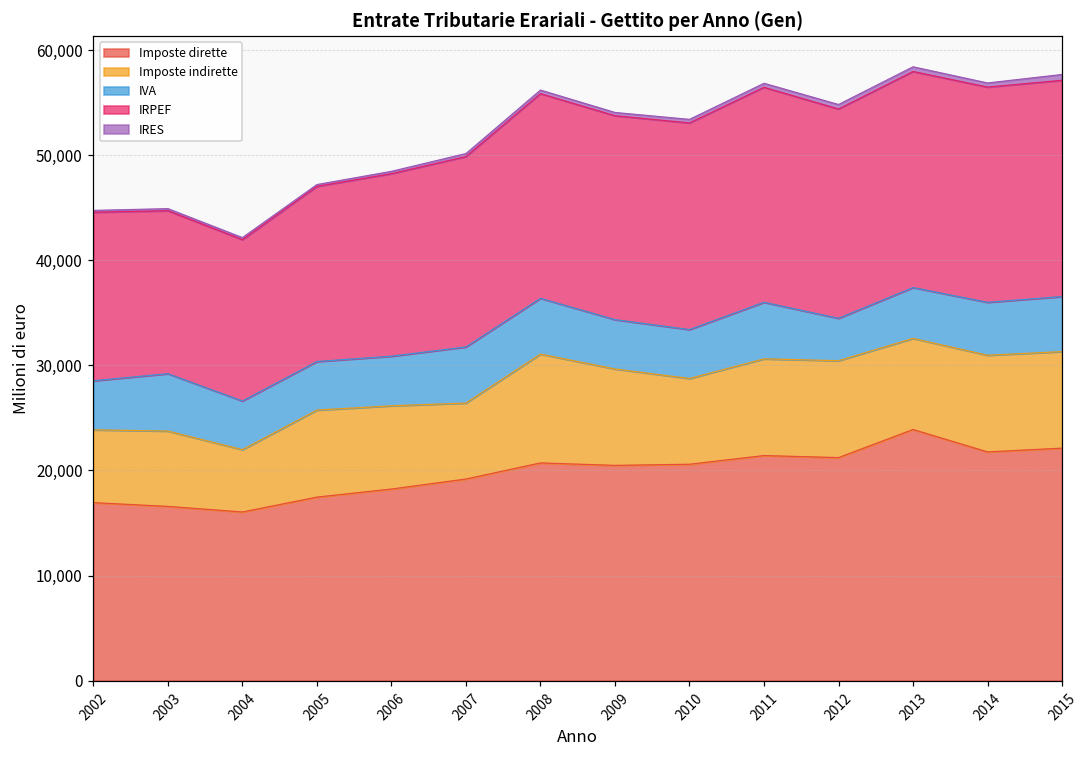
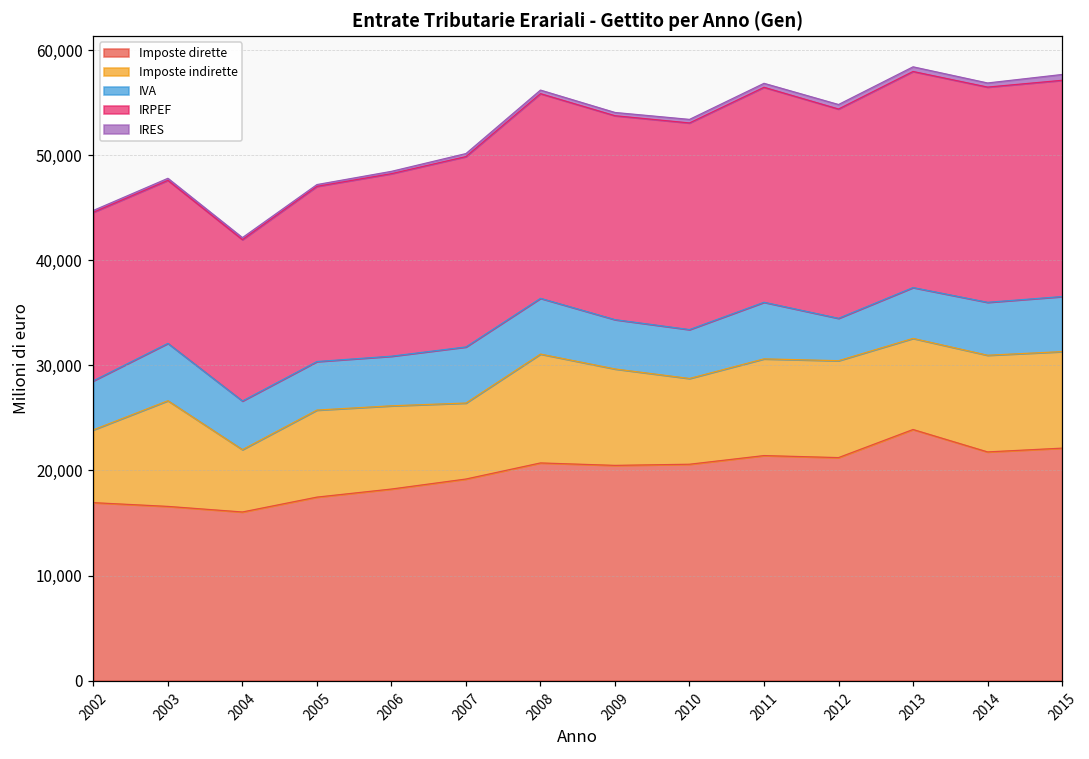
  {
    "Imposte dirette": {
      "2002": "17,000",
      "2003": "17,000",
      "2004": "16,000",
      "2005": "17,000",
      "2006": "18,000",
      "2007": "19,000",
      "2008": "21,000",
      "2009": "20,000",
      "2010": "21,000",
      "2011": "21,000",
      "2012": "21,000",
      "2013": "24,000",
      "2014": "22,000",
      "2015": "22,000"
    },
    "Imposte indirette": {
      "2002": "7,000",
-     "2003": "7,000",
+     "2003": "10,000",
      "2004": "6,000",
      "2005": "8,000",
      "2006": "8,000",
      "2007": "7,000",
      "2008": "10,000",
      "2009": "9,000",
      "2010": "8,000",
      "2011": "9,000",
      "2012": "9,000",
      "2013": "9,000",
      "2014": "9,000",
      "2015": "9,000"
    },
    "IVA": {
      "2002": "5,000",
      "2003": "5,000",
      "2004": "5,000",
      "2005": "5,000",
      "2006": "5,000",
      "2007": "5,000",
      "2008": "5,000",
      "2009": "5,000",
      "2010": "5,000",
      "2011": "5,000",
      "2012": "4,000",
      "2013": "5,000",
      "2014": "5,000",
      "2015": "5,000"
    },
    "IRPEF": {
      "2007": "18,000",
      "2008": "19,000",
      "2009": "19,000",
      "2010": "20,000",
      "2011": "20,000",
      "2012": "20,000",
      "2013": "21,000",
      "2014": "20,000",
      "2015": "21,000"
    },
    "IRES": {
      "2007": "0",
      "2008": "0",
      "2009": "0",
      "2010": "0",
      "2011": "0",
      "2012": "0",
      "2013": "0",
      "2014": "0",
      "2015": "1,000"
    }
  }
